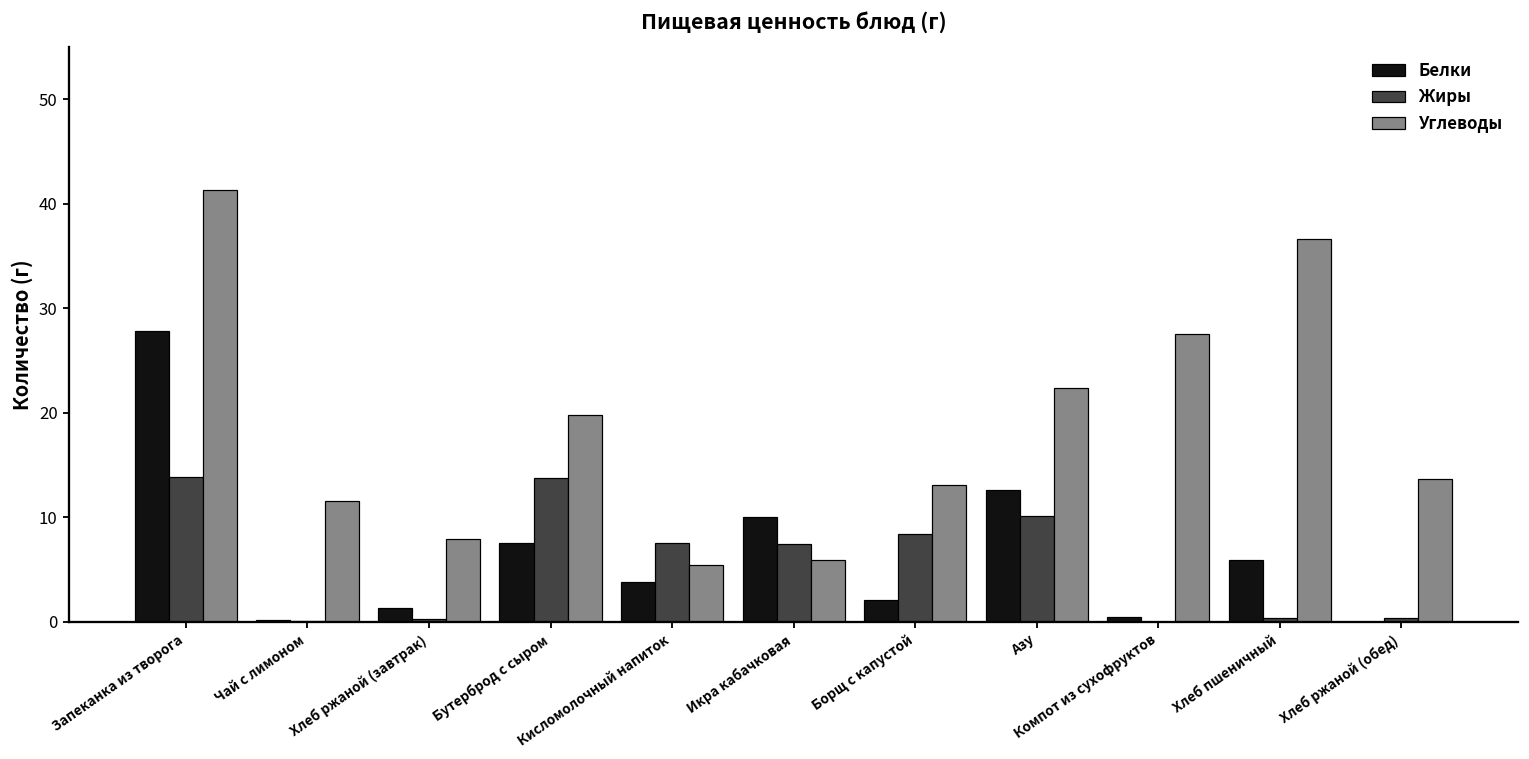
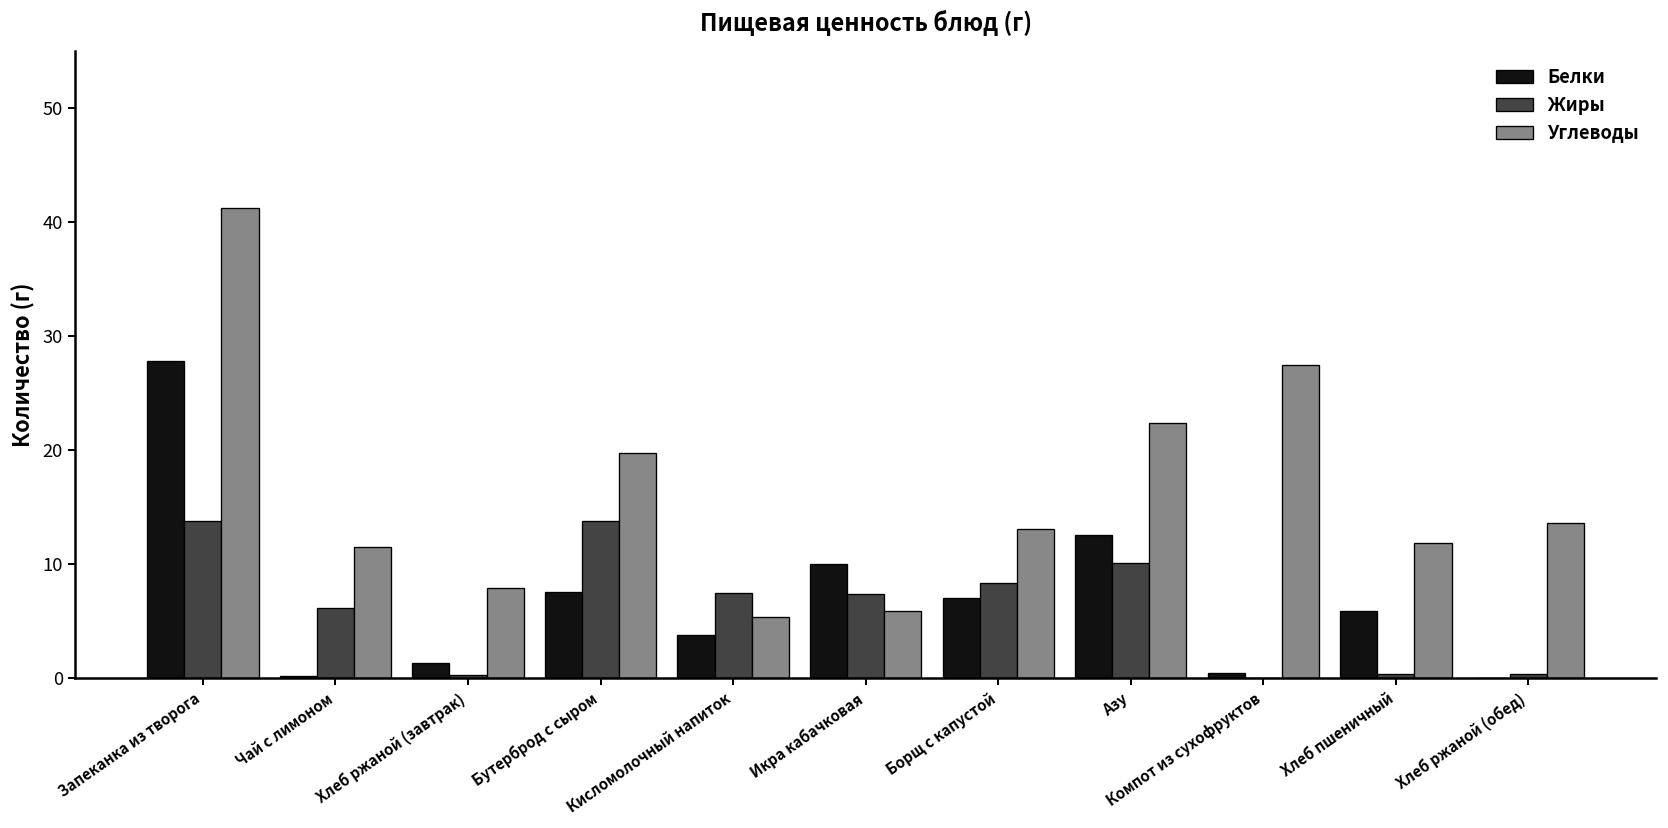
  {
    "Белки": {
      "Запеканка из творога": 28,
      "Хлеб ржаной (завтрак)": 1,
      "Бутерброд с сыром": 8,
      "Кисломолочный напиток": 4,
      "Икра кабачковая": 10,
-     "Борщ с капустой": 2,
+     "Борщ с капустой": 7,
      "Азу": 13,
      "Компот из сухофруктов": 0,
      "Хлеб пшеничный": 6,
      "Хлеб ржаной (обед)": 0
    },
    "Жиры": {
      "Запеканка из творога": 14,
-     "Чай с лимоном": 0,
+     "Чай с лимоном": 6,
      "Бутерброд с сыром": 14,
      "Кисломолочный напиток": 8,
      "Икра кабачковая": 7,
      "Борщ с капустой": 8,
      "Азу": 10,
      "Компот из сухофруктов": 0,
      "Хлеб пшеничный": 0,
      "Хлеб ржаной (обед)": 0
    },
    "Углеводы": {
      "Запеканка из творога": 41,
      "Чай с лимоном": 12,
      "Хлеб ржаной (завтрак)": 8,
      "Бутерброд с сыром": 20,
      "Кисломолочный напиток": 5,
      "Икра кабачковая": 6,
      "Борщ с капустой": 13,
      "Азу": 22,
      "Компот из сухофруктов": 28,
-     "Хлеб пшеничный": 37,
+     "Хлеб пшеничный": 12,
      "Хлеб ржаной (обед)": 14
    }
  }
